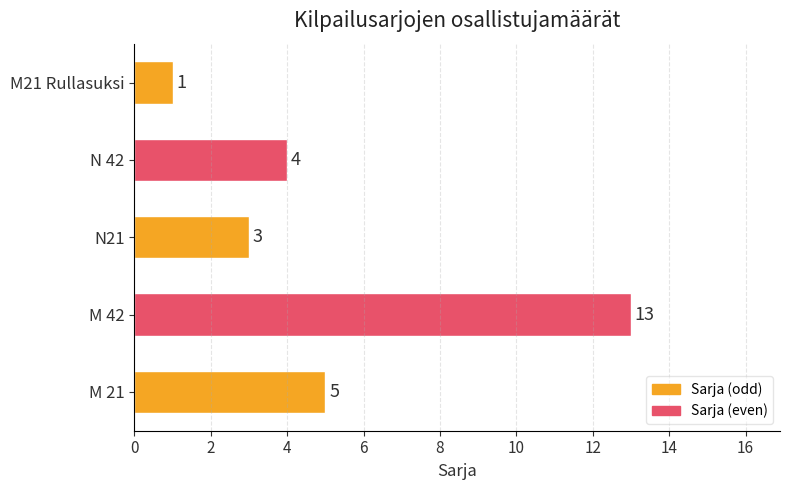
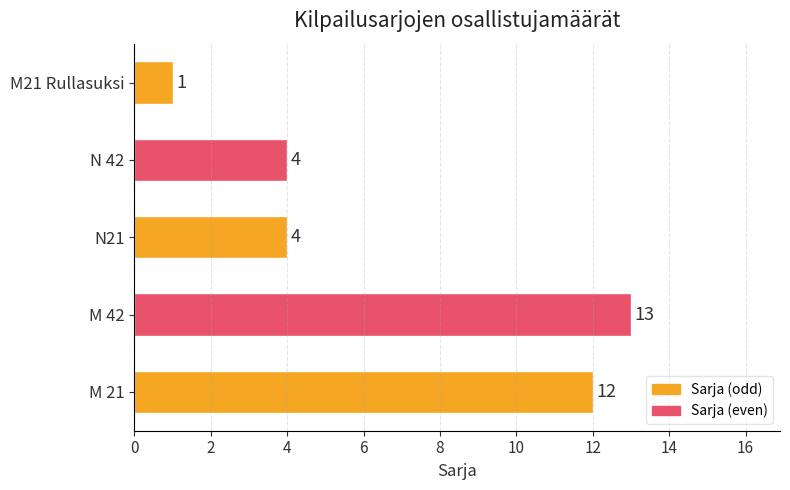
  {
    "M21 Rullasuksi": 1,
    "N 42": 4,
-   "N21": 3,
+   "N21": 4,
    "M 42": 13,
-   "M 21": 5
+   "M 21": 12
  }
